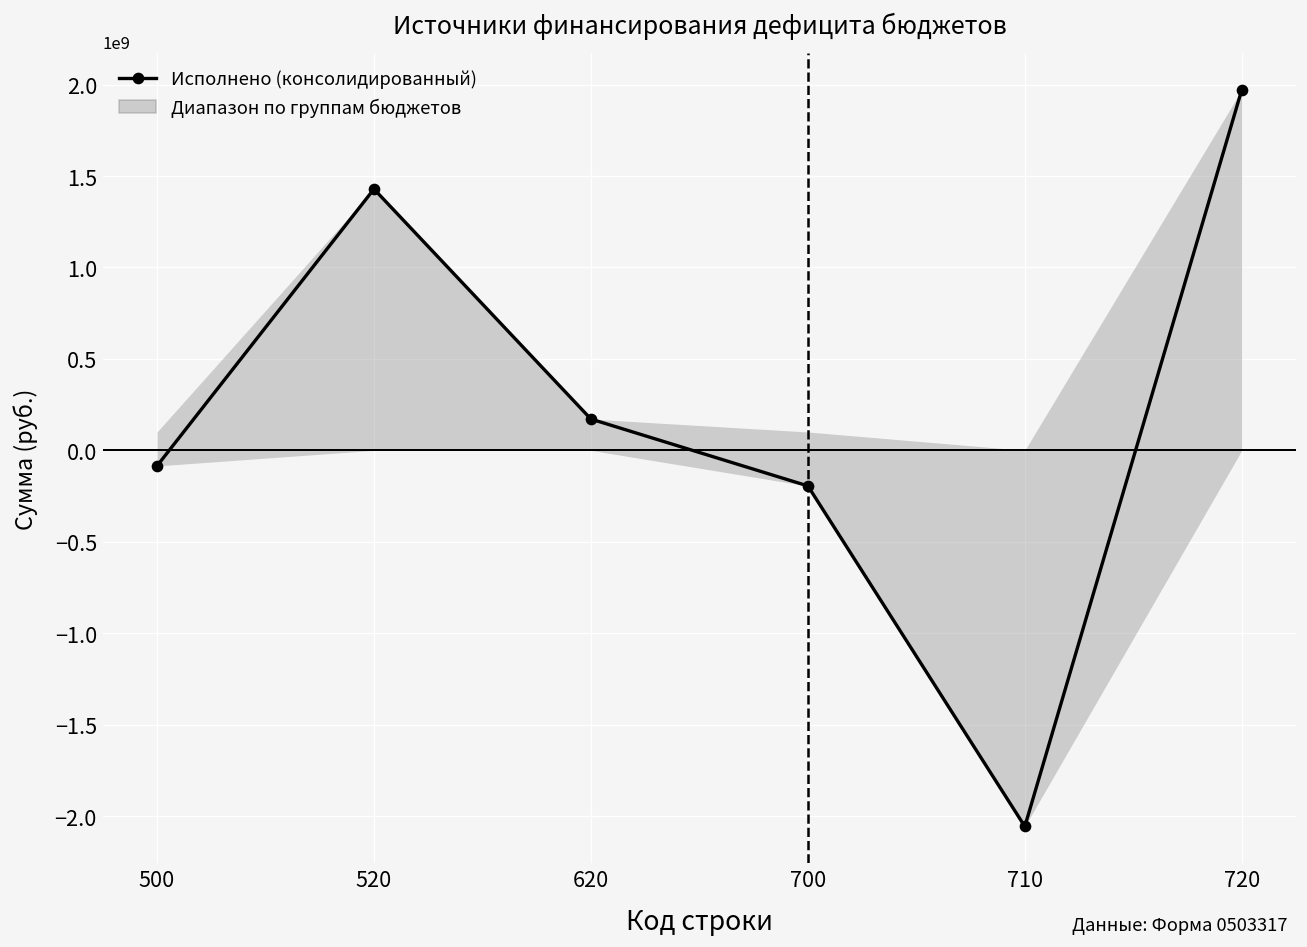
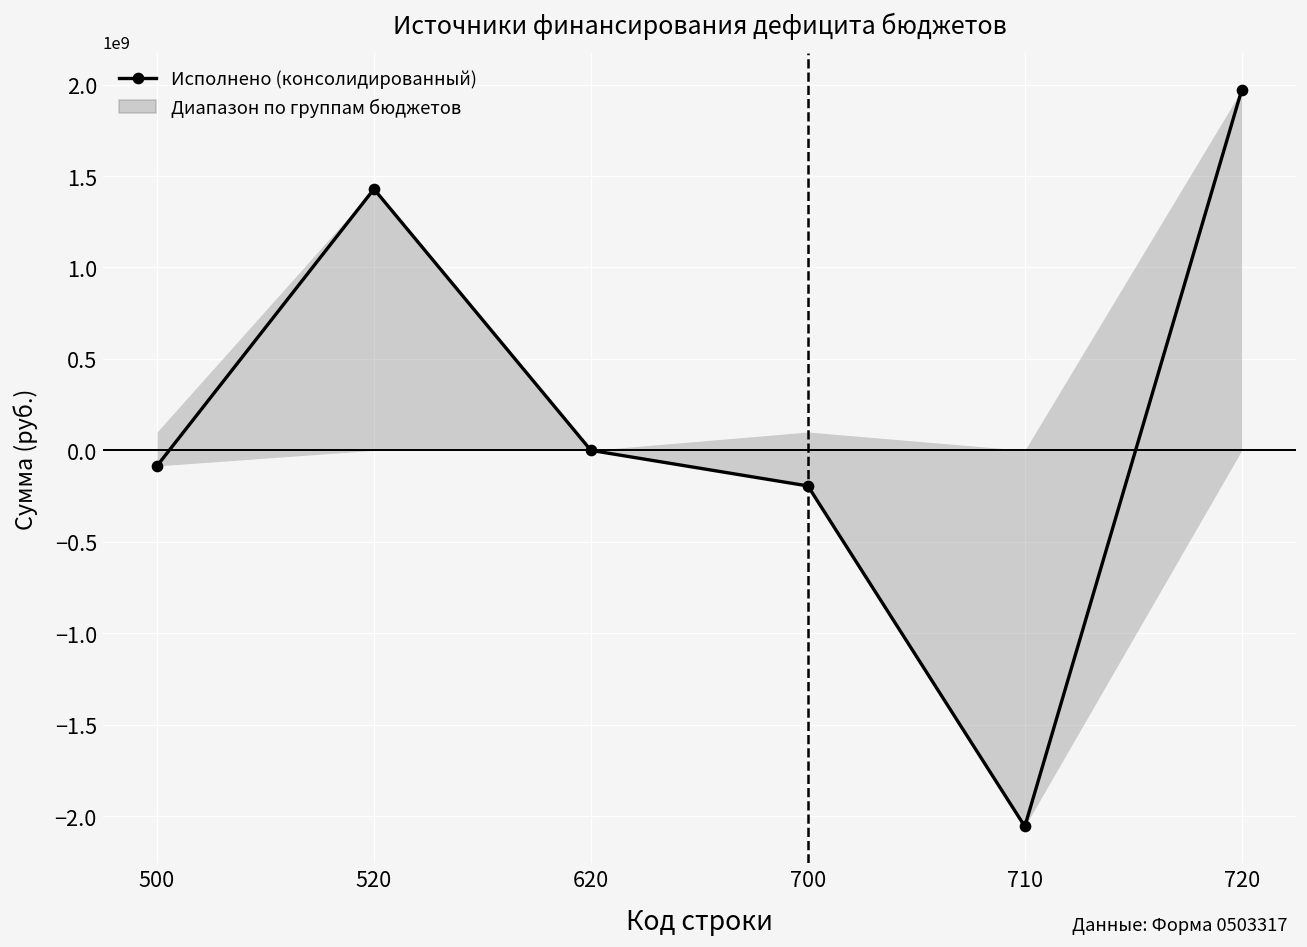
  {
    "Исполнено (консолидированный)": {
      "500": -90000000,
-     "620": 170000000,
+     "620": 0,
      "700": -190000000,
      "710": -2060000000
    }
  }
